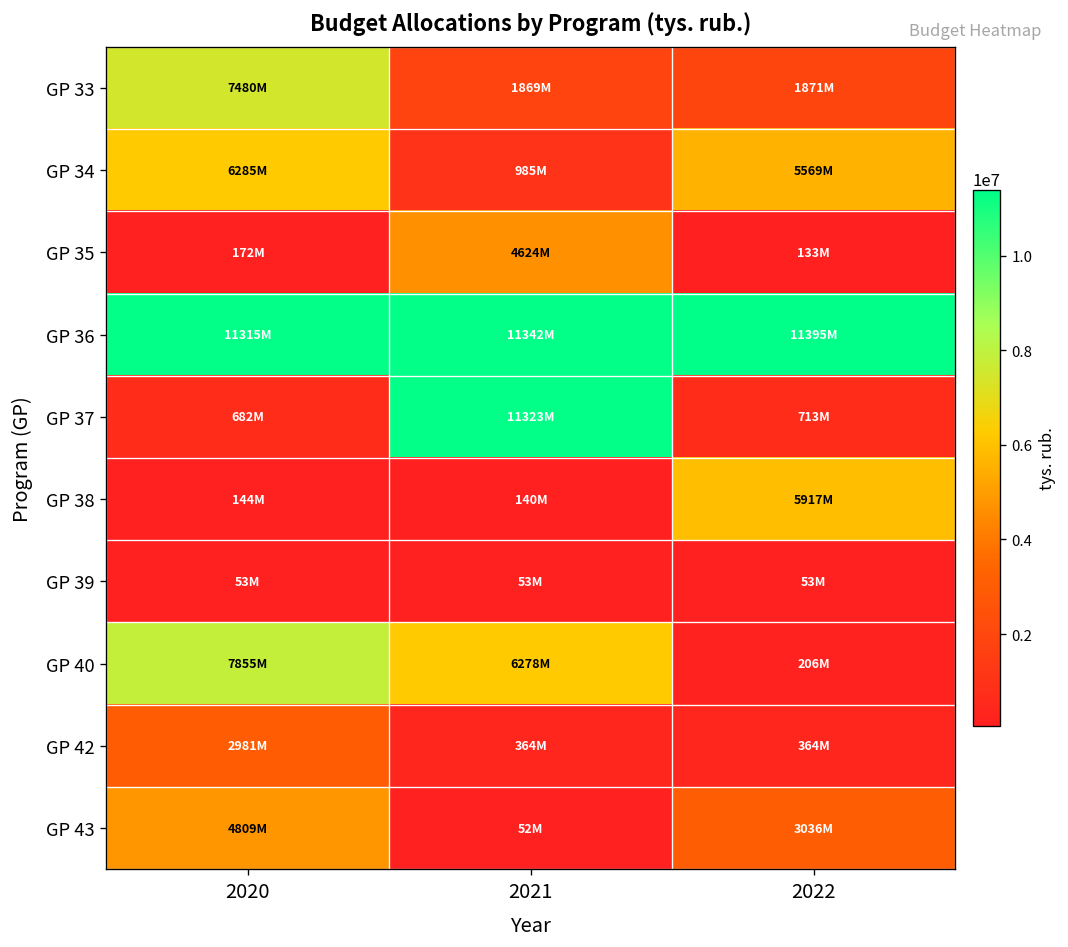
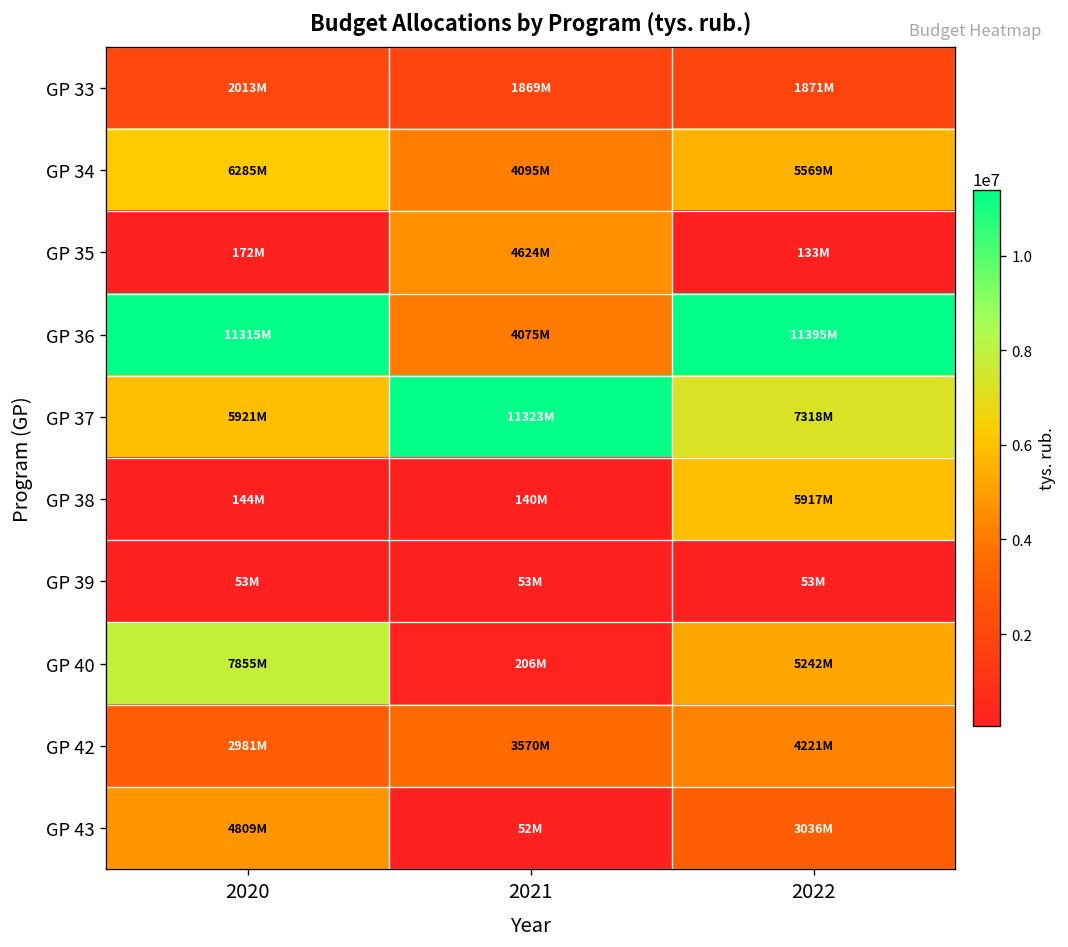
  {
    "GP 33": {
-     "2020": "7480M",
+     "2020": "2013M",
      "2021": "1869M",
      "2022": "1871M"
    },
    "GP 34": {
      "2020": "6285M",
-     "2021": "985M",
+     "2021": "4095M",
      "2022": "5569M"
    },
    "GP 35": {
      "2020": "172M",
      "2021": "4624M",
      "2022": "133M"
    },
    "GP 36": {
      "2020": "11315M",
-     "2021": "11342M",
+     "2021": "4075M",
      "2022": "11395M"
    },
    "GP 37": {
-     "2020": "682M",
+     "2020": "5921M",
      "2021": "11323M",
-     "2022": "713M"
+     "2022": "7318M"
    },
    "GP 38": {
      "2020": "144M",
      "2021": "140M",
      "2022": "5917M"
    },
    "GP 39": {
      "2020": "53M",
      "2021": "53M",
      "2022": "53M"
    },
    "GP 40": {
      "2020": "7855M",
-     "2021": "6278M",
-     "2022": "206M"
+     "2021": "206M",
+     "2022": "5242M"
    },
    "GP 42": {
      "2020": "2981M",
-     "2021": "364M",
-     "2022": "364M"
+     "2021": "3570M",
+     "2022": "4221M"
    },
    "GP 43": {
      "2020": "4809M",
      "2021": "52M",
      "2022": "3036M"
    }
  }
